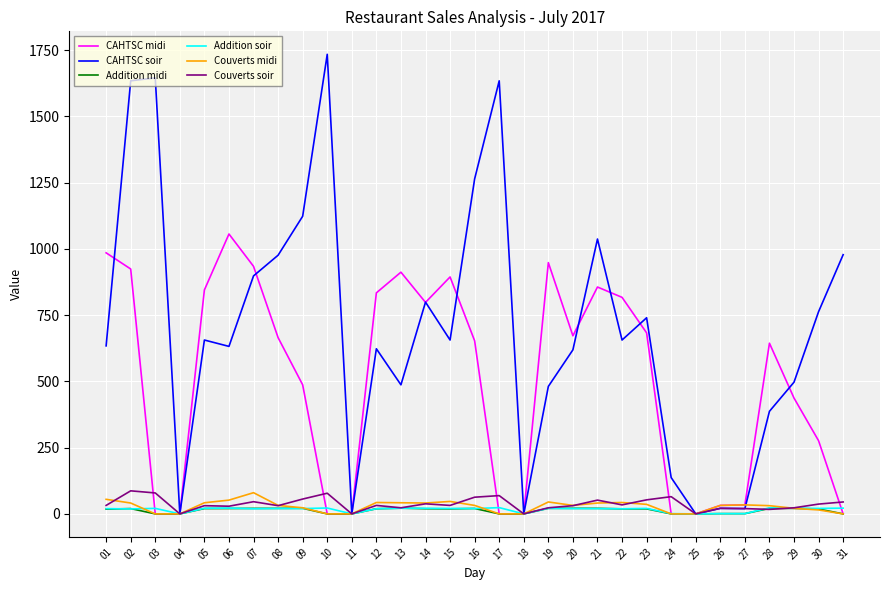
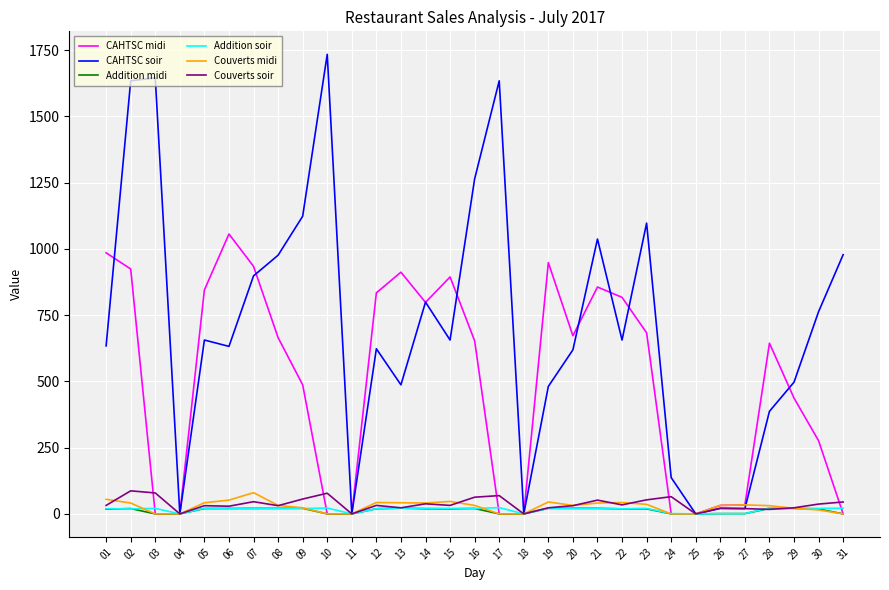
  {
    "CAHTSC midi": {
      "01": 990,
      "02": 920,
      "05": 850,
      "06": 1060,
      "07": 930,
      "08": 670,
      "09": 490,
      "12": 830,
      "13": 910,
      "15": 890,
      "16": 650,
      "19": 950,
      "20": 670,
      "21": 860,
      "22": 820,
      "23": 680,
      "28": 640,
      "29": 440,
      "30": 280
    },
    "CAHTSC soir": {
      "01": 630,
      "05": 660,
      "06": 630,
      "07": 900,
      "08": 980,
      "09": 1120,
      "10": 1730,
      "12": 620,
      "13": 490,
      "15": 660,
      "16": 1260,
      "17": 1630,
      "19": 480,
      "20": 620,
      "21": 1040,
      "22": 660,
-     "23": 740,
+     "23": 1100,
      "24": 140,
      "28": 390,
      "29": 500,
      "30": 760,
      "31": 980
    },
    "Addition soir": {
      "03": 20,
      "10": 20,
      "17": 20,
      "31": 20
    },
    "Couverts midi": {
      "01": 60,
      "02": 40,
      "05": 40,
      "06": 50,
      "07": 80,
      "12": 40,
      "13": 40,
      "15": 50,
      "16": 30,
      "19": 50,
      "21": 40,
      "23": 40
    },
    "Couverts soir": {
      "01": 30,
      "02": 90,
      "03": 80,
      "05": 30,
      "07": 50,
      "09": 60,
      "10": 80,
      "12": 30,
      "15": 30,
      "16": 60,
      "17": 70,
      "21": 50,
      "23": 50,
      "24": 70,
      "30": 40,
      "31": 50
    }
  }
